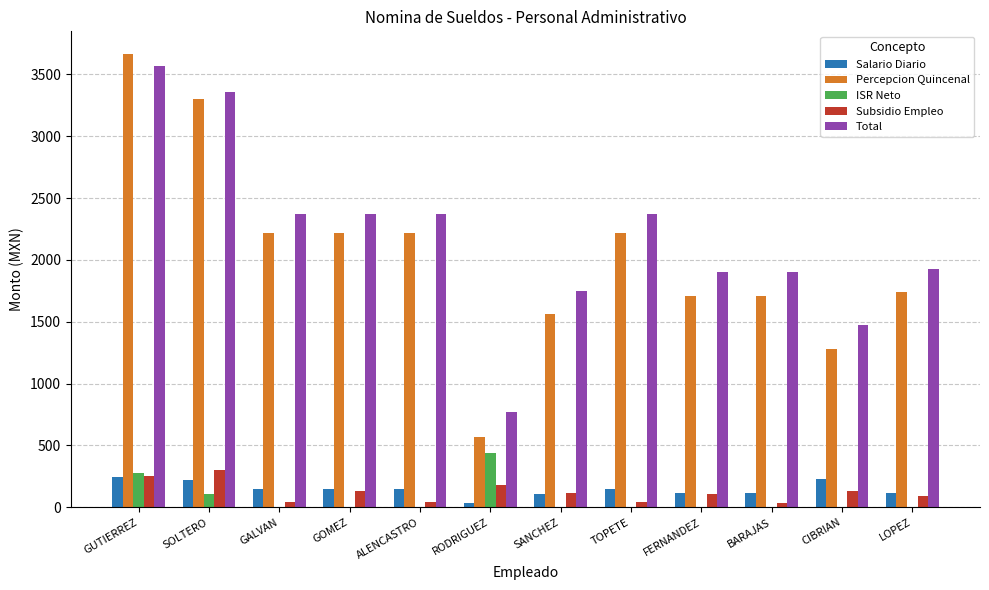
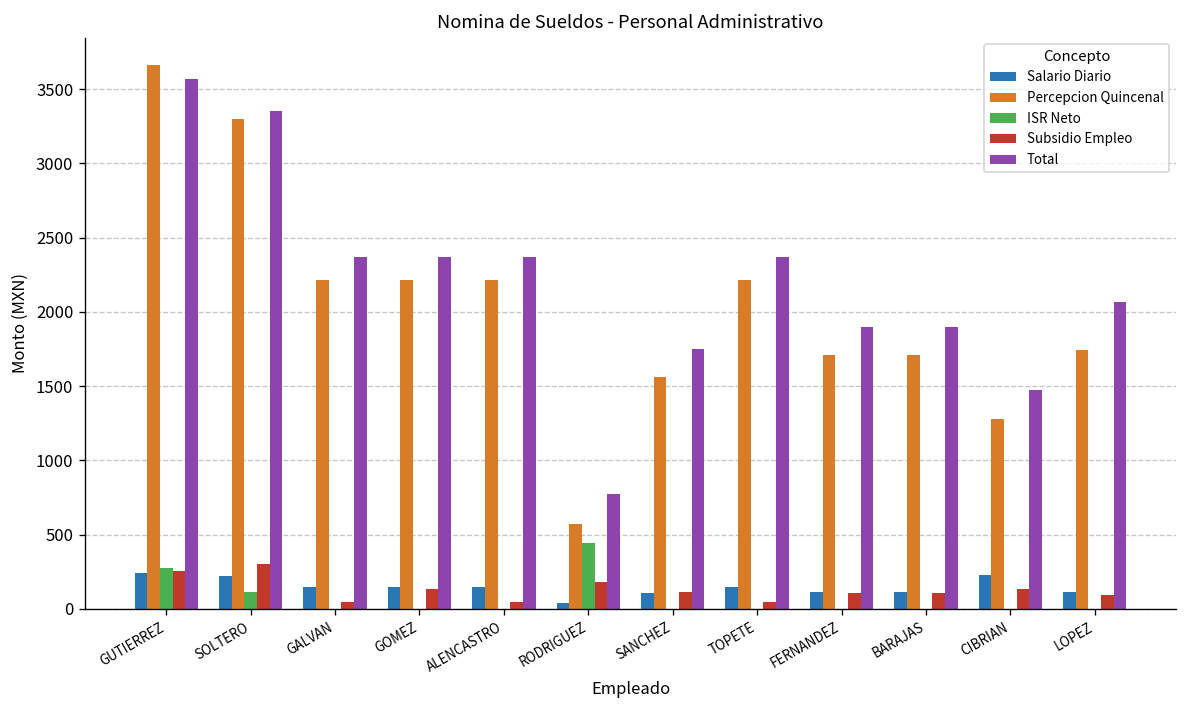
  {
    "Salario Diario": {
      "GUTIERREZ": 240,
      "SOLTERO": 220,
      "GALVAN": 150,
      "GOMEZ": 150,
      "ALENCASTRO": 150,
      "RODRIGUEZ": 40,
      "SANCHEZ": 100,
      "TOPETE": 150,
      "FERNANDEZ": 110,
      "BARAJAS": 110,
      "CIBRIAN": 230,
      "LOPEZ": 120
    },
    "Percepcion Quincenal": {
      "GUTIERREZ": 3660,
      "SOLTERO": 3300,
      "GALVAN": 2220,
      "GOMEZ": 2220,
      "ALENCASTRO": 2220,
      "RODRIGUEZ": 570,
      "SANCHEZ": 1560,
      "TOPETE": 2220,
      "FERNANDEZ": 1710,
      "BARAJAS": 1710,
      "CIBRIAN": 1280,
      "LOPEZ": 1740
    },
    "ISR Neto": {
      "GUTIERREZ": 280,
      "SOLTERO": 110,
      "GALVAN": 0,
      "GOMEZ": 0,
      "ALENCASTRO": 0,
      "RODRIGUEZ": 440,
      "SANCHEZ": 0,
      "TOPETE": 0,
      "FERNANDEZ": 0,
      "BARAJAS": 0,
      "CIBRIAN": 0,
      "LOPEZ": 0
    },
    "Subsidio Empleo": {
      "GUTIERREZ": 250,
      "SOLTERO": 300,
      "GALVAN": 50,
      "GOMEZ": 130,
      "ALENCASTRO": 50,
      "RODRIGUEZ": 180,
      "SANCHEZ": 110,
      "TOPETE": 50,
      "FERNANDEZ": 100,
-     "BARAJAS": 40,
+     "BARAJAS": 100,
      "CIBRIAN": 130,
      "LOPEZ": 100
    },
    "Total": {
      "GUTIERREZ": 3570,
      "SOLTERO": 3350,
      "GALVAN": 2370,
      "GOMEZ": 2370,
      "ALENCASTRO": 2370,
      "RODRIGUEZ": 770,
      "SANCHEZ": 1750,
      "TOPETE": 2370,
      "FERNANDEZ": 1900,
      "BARAJAS": 1900,
      "CIBRIAN": 1480,
-     "LOPEZ": 1920
+     "LOPEZ": 2060
    }
  }
